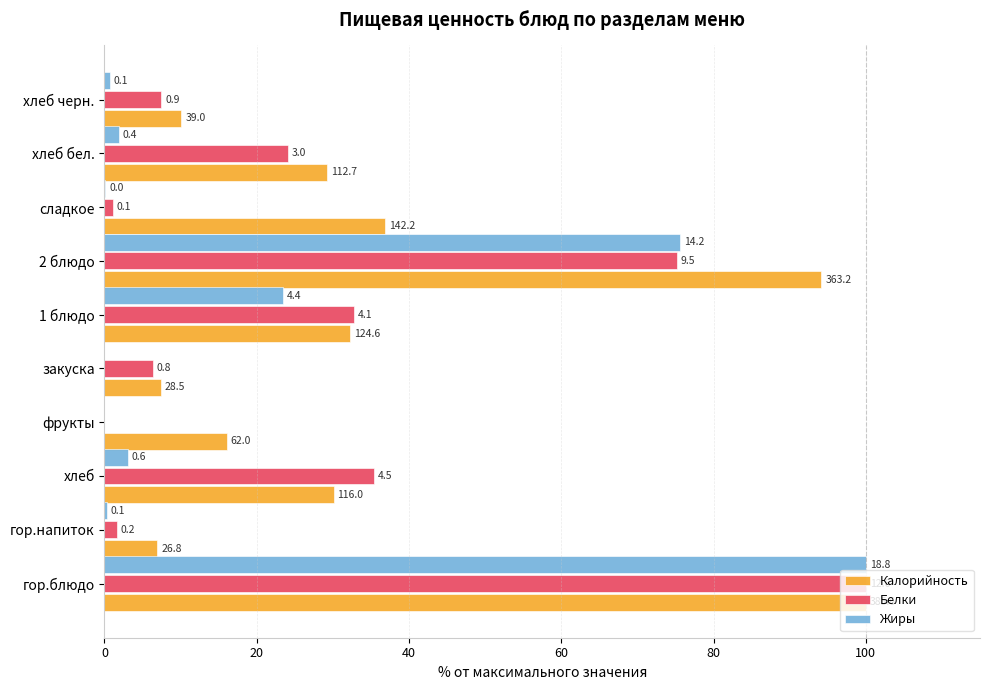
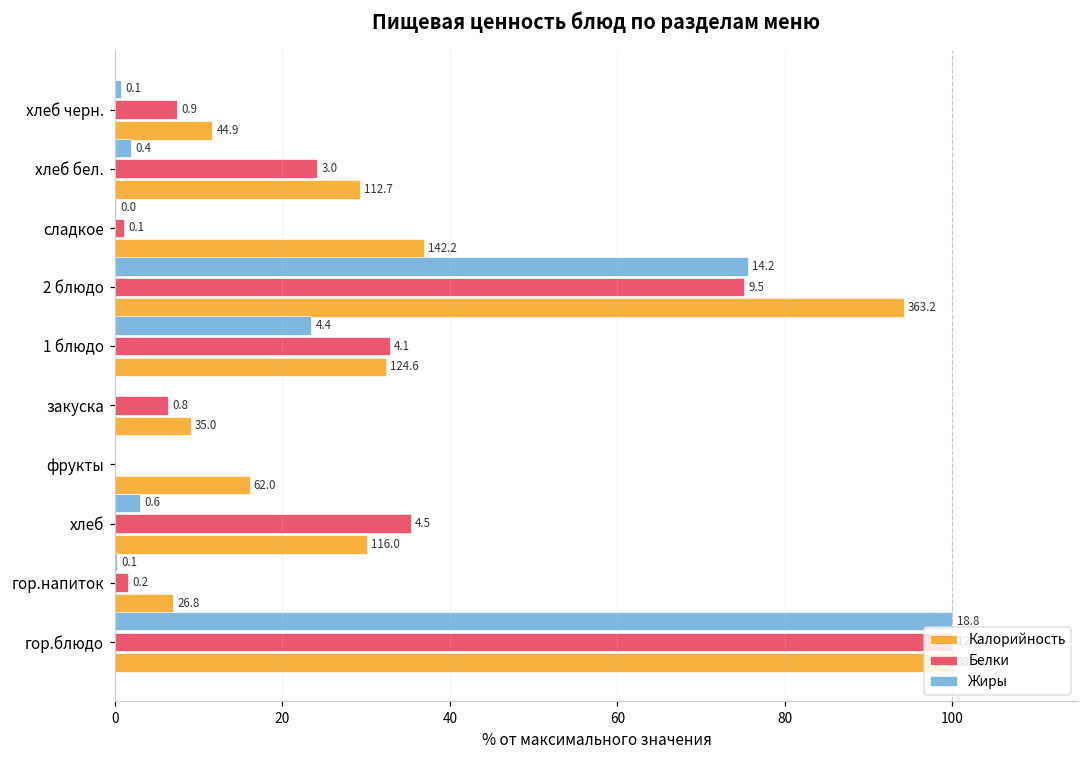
  {
    "Калорийность": {
-     "хлеб черн.": 39.0,
-     "закуска": 28.5
+     "хлеб черн.": 44.9,
+     "закуска": 35.0
    },
    "Белки": {
      "фрукты": 0
    },
    "Жиры": {
      "сладкое": 0.1
    }
  }
